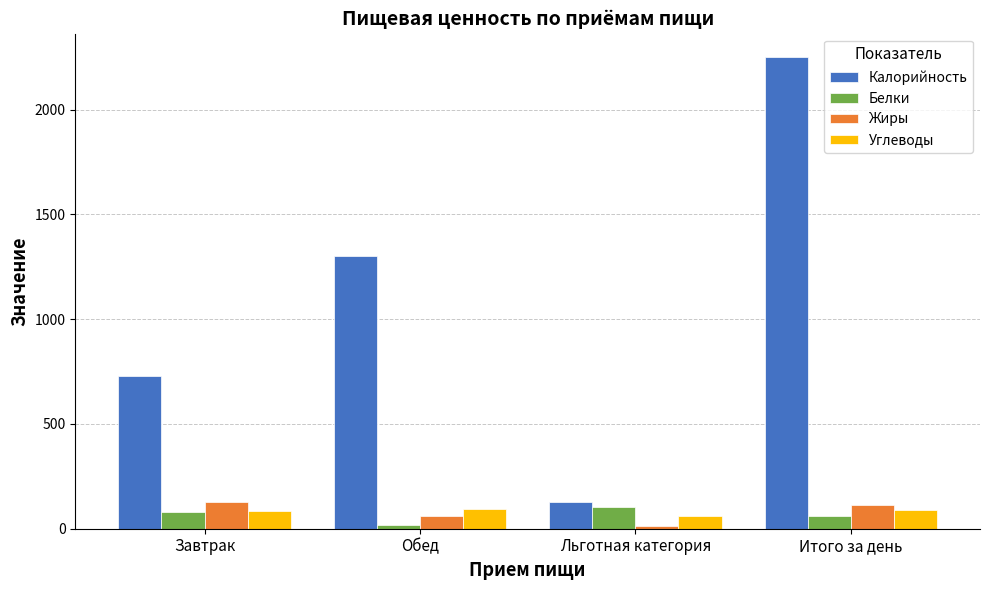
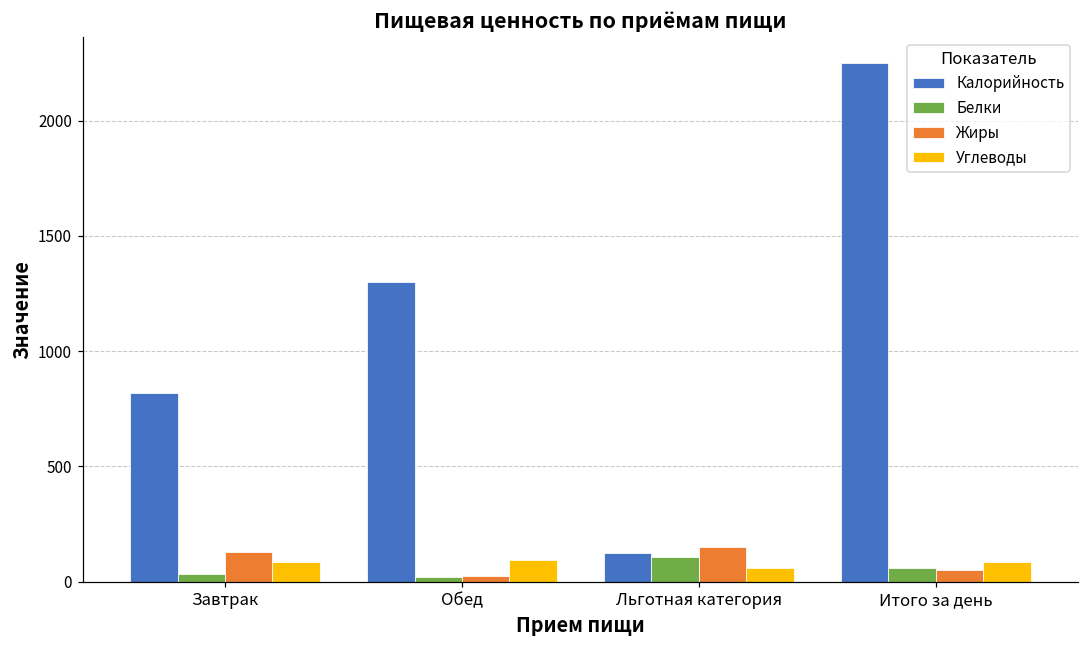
  {
    "Калорийность": {
-     "Завтрак": 730,
+     "Завтрак": 820,
      "Обед": 1300,
      "Льготная категория": 130,
      "Итого за день": 2250
    },
    "Белки": {
-     "Завтрак": 80,
+     "Завтрак": 30,
      "Обед": 20,
      "Льготная категория": 110,
      "Итого за день": 60
    },
    "Жиры": {
      "Завтрак": 130,
-     "Обед": 60,
-     "Льготная категория": 10,
-     "Итого за день": 110
+     "Обед": 20,
+     "Льготная категория": 150,
+     "Итого за день": 50
    },
    "Углеводы": {
      "Завтрак": 90,
      "Обед": 100,
      "Льготная категория": 60,
      "Итого за день": 90
    }
  }
